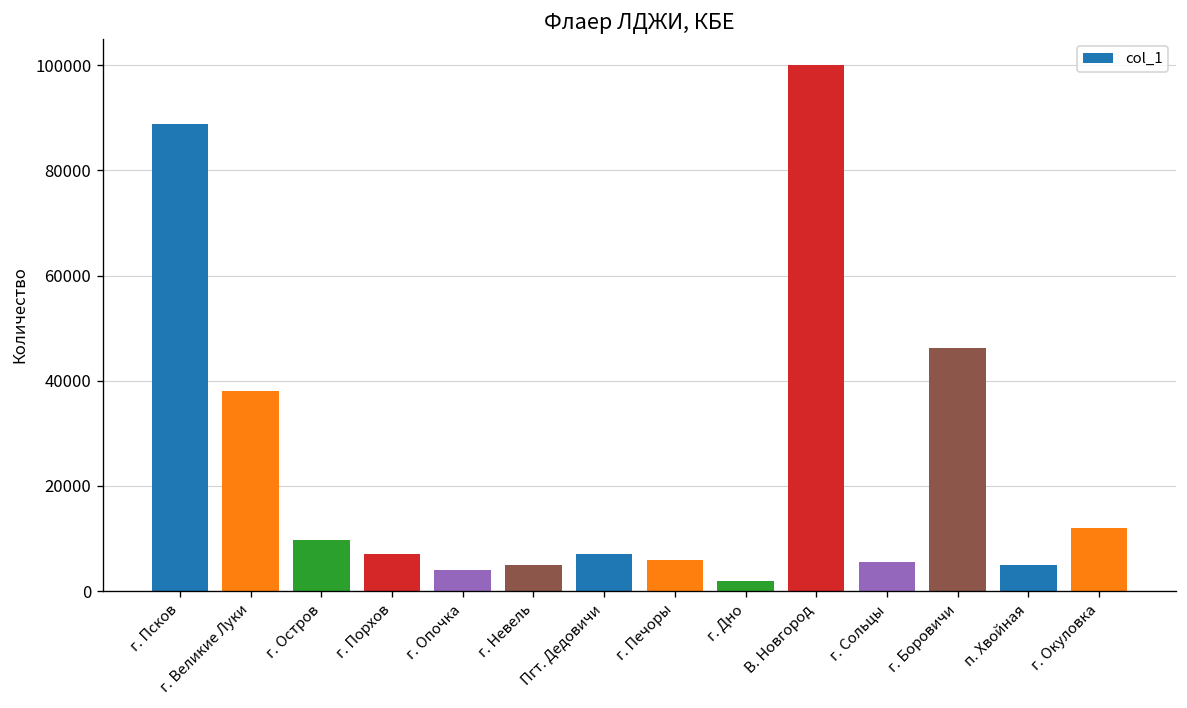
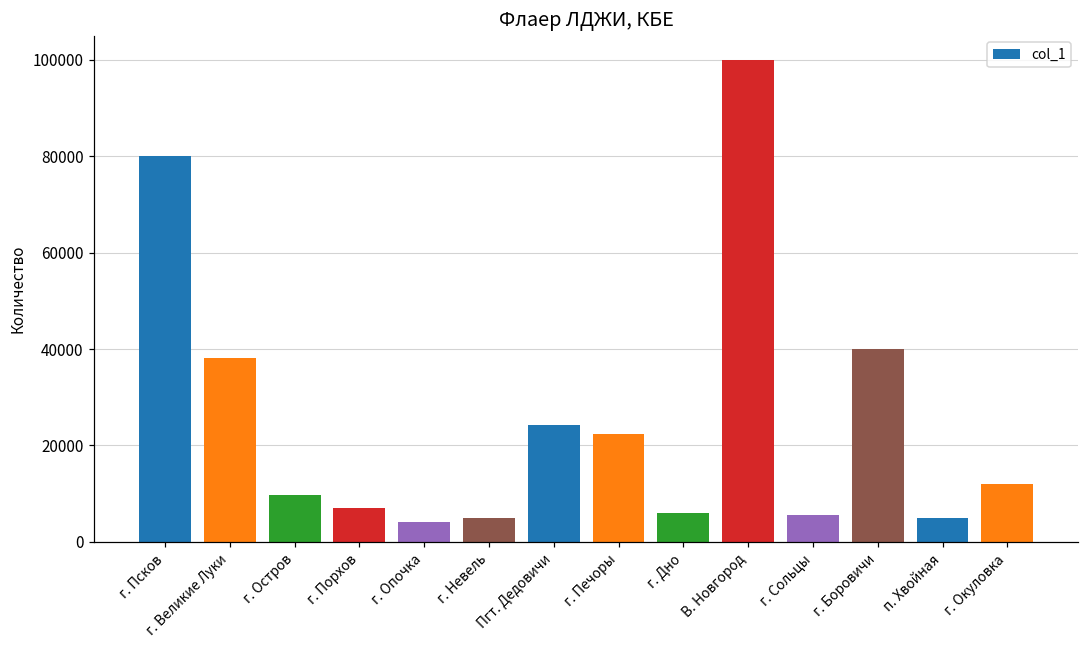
  {
-   "г. Псков": 89000,
+   "г. Псков": 80000,
    "г. Великие Луки": 38000,
    "г. Остров": 10000,
    "г. Порхов": 7000,
    "г. Опочка": 4000,
    "г. Невель": 5000,
-   "Пгт. Дедовичи": 7000,
-   "г. Печоры": 6000,
-   "г. Дно": 2000,
+   "Пгт. Дедовичи": 24000,
+   "г. Печоры": 22000,
+   "г. Дно": 6000,
    "В. Новгород": 100000,
    "г. Сольцы": 6000,
-   "г. Боровичи": 46000,
+   "г. Боровичи": 40000,
    "п. Хвойная": 5000,
    "г. Окуловка": 12000
  }
